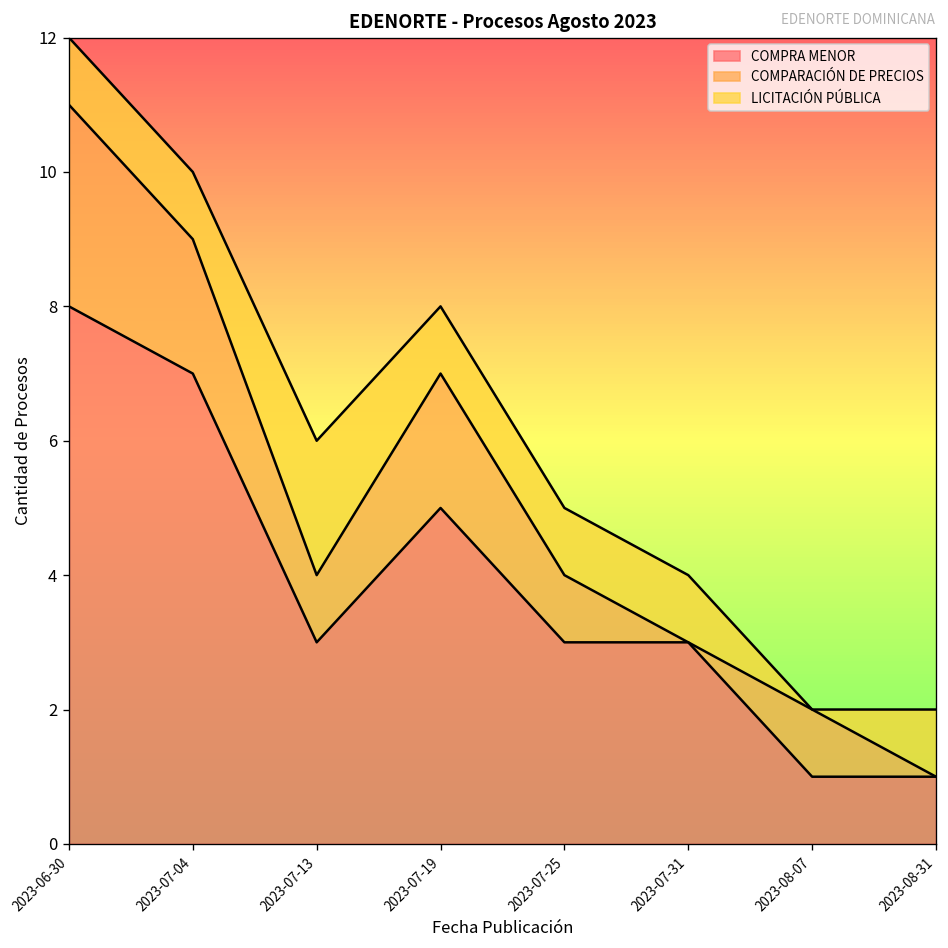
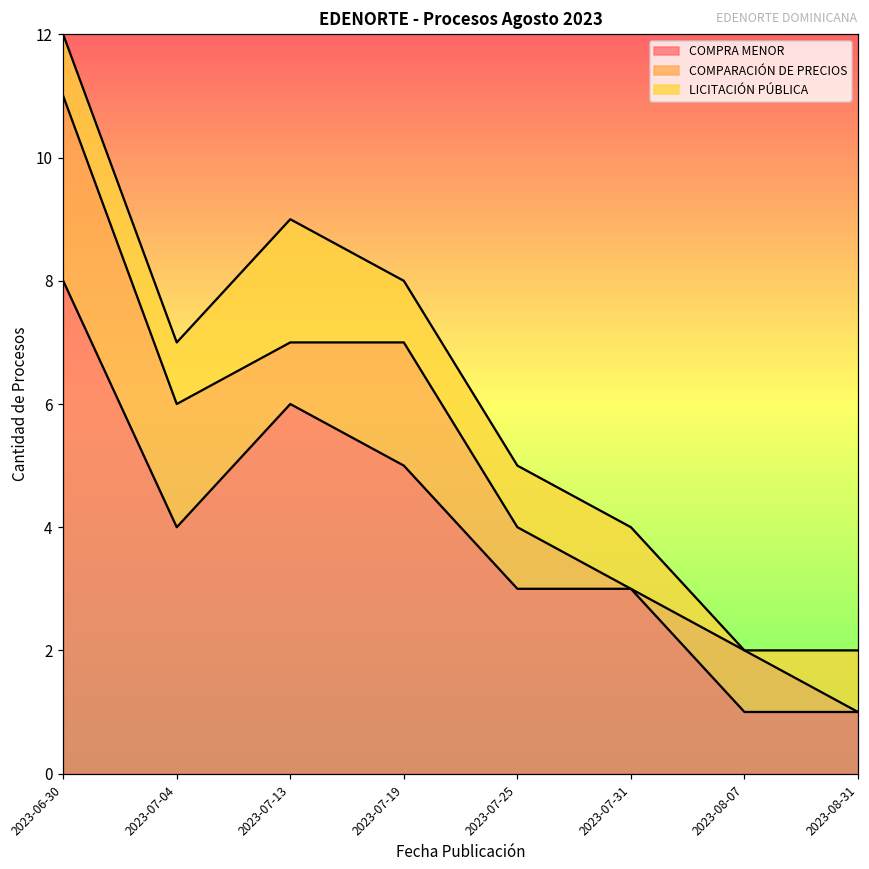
  {
    "COMPRA MENOR": {
      "2023-06-30": 8,
-     "2023-07-04": 7,
-     "2023-07-13": 3,
+     "2023-07-04": 4,
+     "2023-07-13": 6,
      "2023-07-19": 5,
      "2023-07-25": 3,
      "2023-08-07": 1
    }
  }
